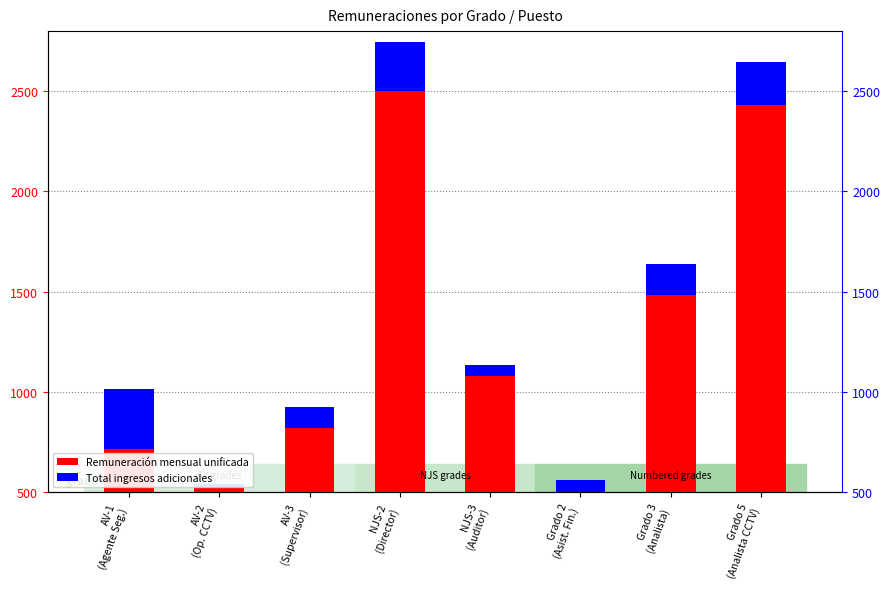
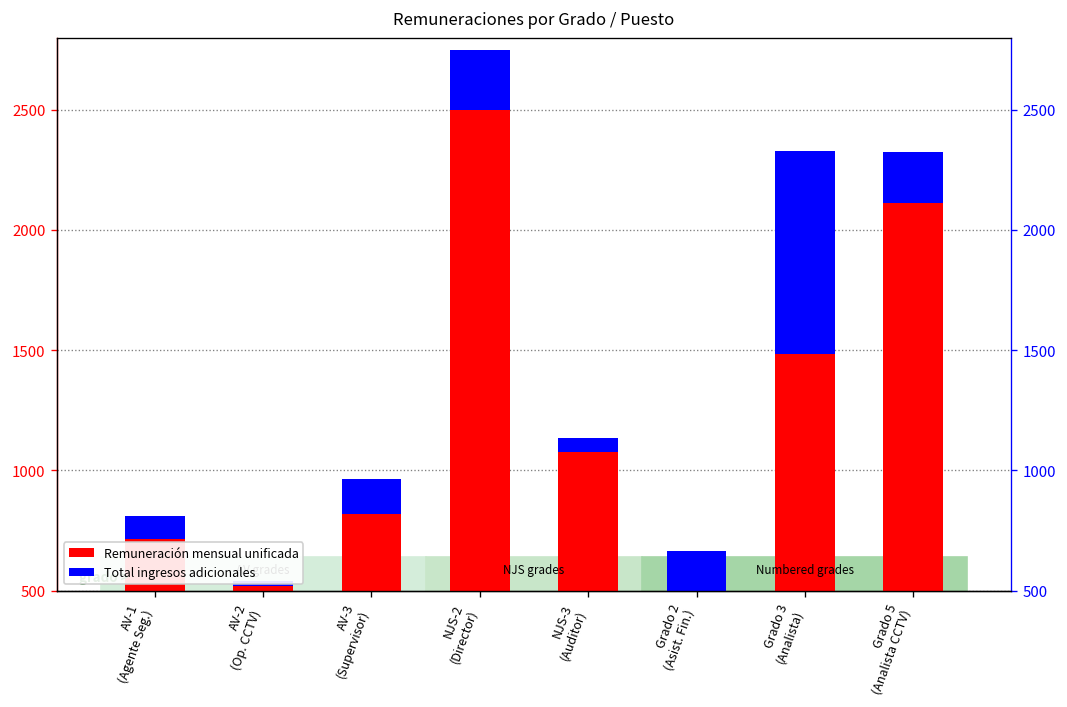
  {
    "Remuneración mensual unificada": {
      "AV-1 (Agente Seg.)": 710,
      "AV-2 (Op. CCTV)": 520,
      "AV-3 (Supervisor)": 820,
      "NJS-2 (Director)": 2500,
      "NJS-3 (Auditor)": 1080,
      "Grado 3 (Analista)": 1480,
-     "Grado 5 (Analista CCTV)": 2430
+     "Grado 5 (Analista CCTV)": 2110
    },
    "Total ingresos adicionales": {
-     "AV-1 (Agente Seg.)": 300,
-     "AV-3 (Supervisor)": 110,
+     "AV-1 (Agente Seg.)": 100,
+     "AV-3 (Supervisor)": 150,
      "NJS-2 (Director)": 250,
      "NJS-3 (Auditor)": 60,
-     "Grado 2 (Asist. Fin.)": 140,
-     "Grado 3 (Analista)": 150,
+     "Grado 2 (Asist. Fin.)": 240,
+     "Grado 3 (Analista)": 840,
      "Grado 5 (Analista CCTV)": 210
    }
  }
